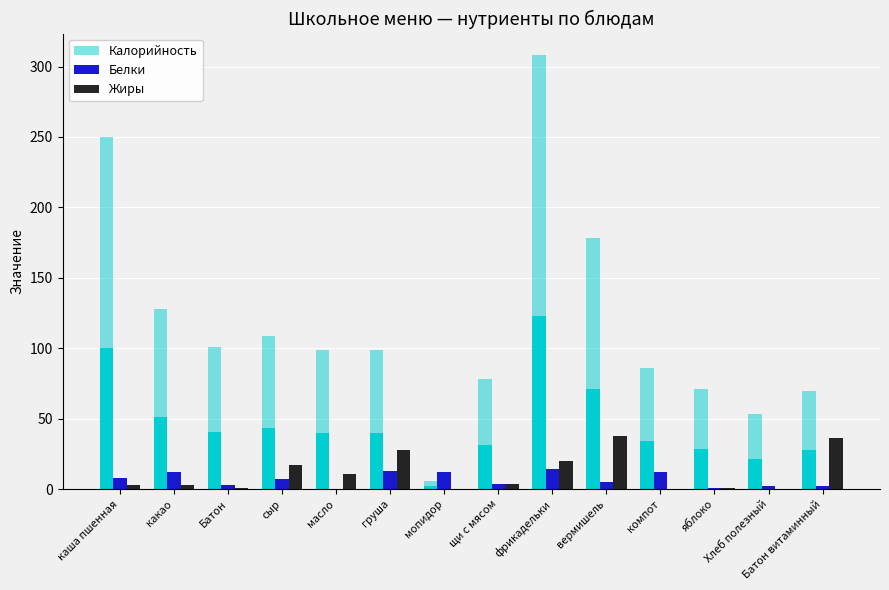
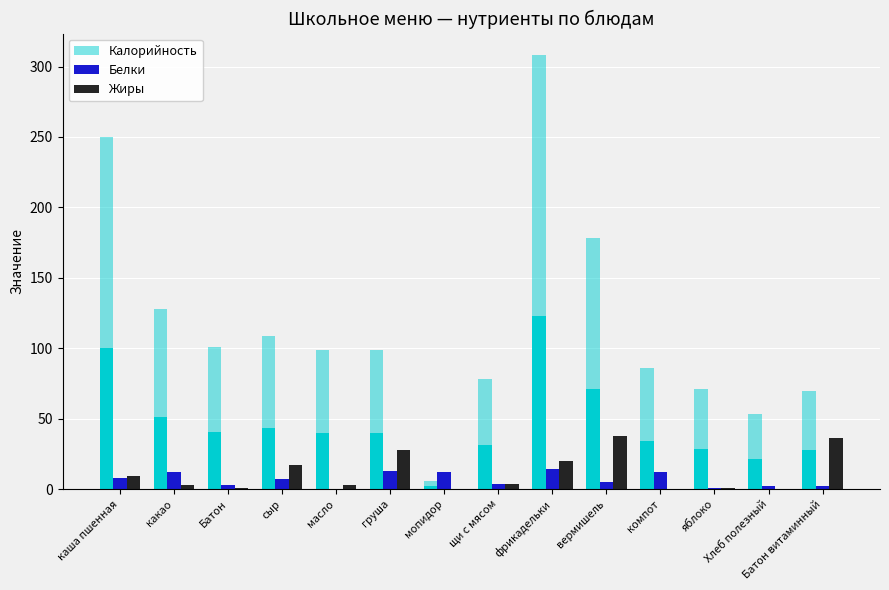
  {
    "Белки": {
      "каша пшенная": 8,
      "какао": 12,
      "Батон": 3,
      "сыр": 7,
      "масло": 0,
      "груша": 13,
      "мопидор": 12,
      "щи с мясом": 4,
      "фрикадельки": 14,
      "вермишель": 5,
      "компот": 12,
      "Хлеб полезный": 2,
      "Батон витаминный": 2
    },
    "Жиры": {
-     "каша пшенная": 3,
+     "каша пшенная": 9,
      "какао": 3,
      "сыр": 17,
-     "масло": 11,
+     "масло": 3,
      "груша": 28,
      "мопидор": 0,
      "щи с мясом": 4,
      "фрикадельки": 20,
      "вермишель": 38,
      "компот": 0,
      "Хлеб полезный": 0,
      "Батон витаминный": 36
    }
  }
